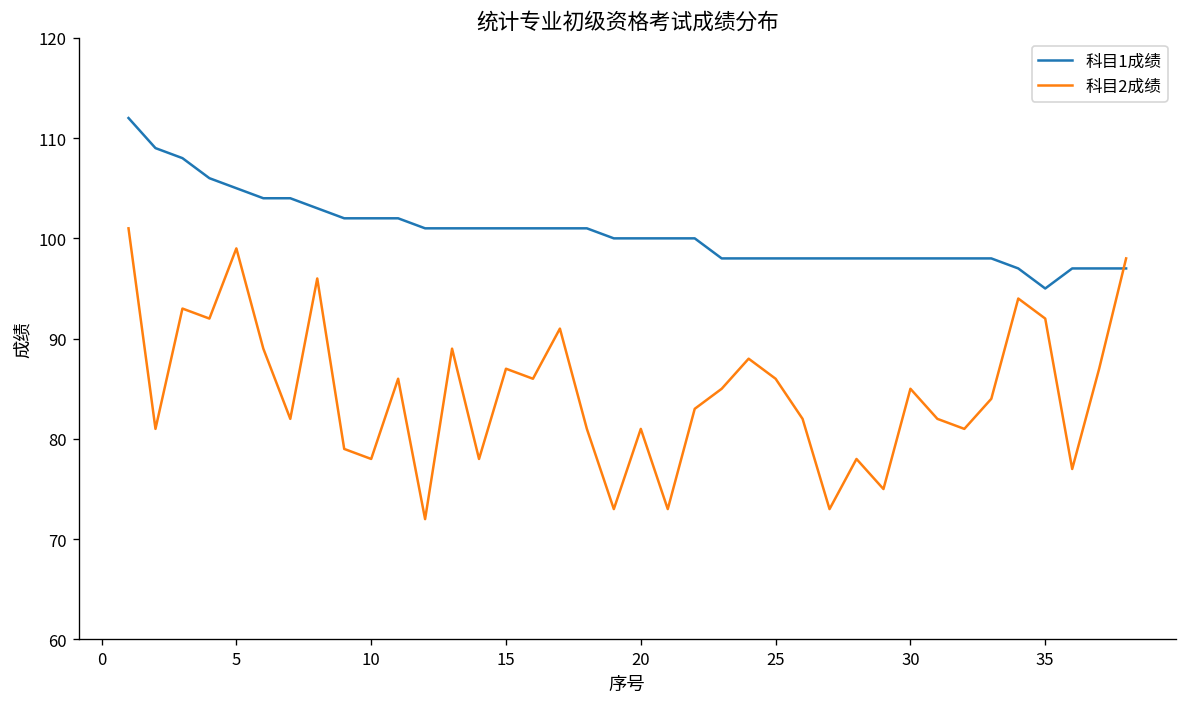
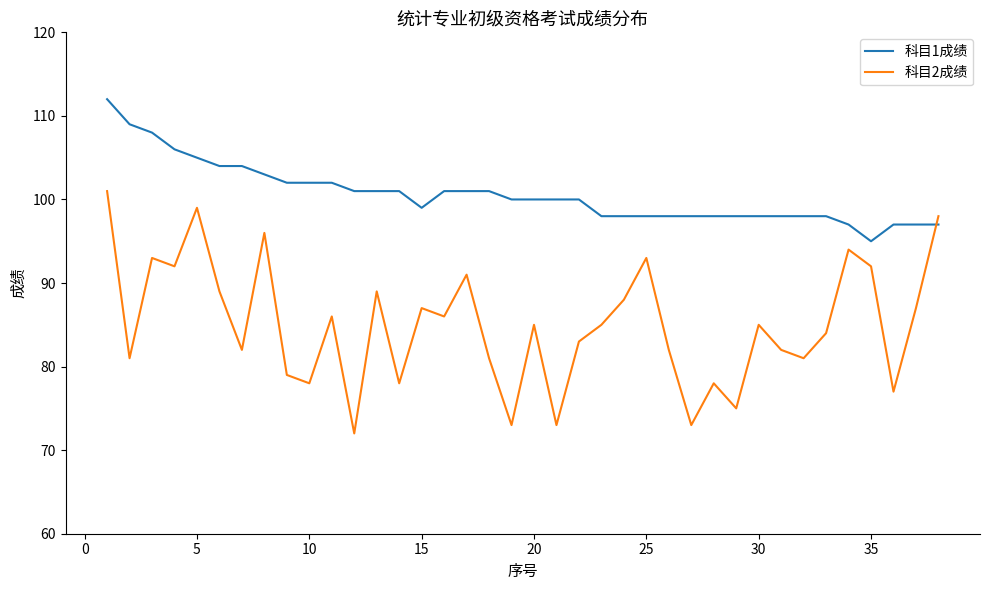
  {
    "科目1成绩": {
      "5": 105,
      "10": 102,
-     "15": 101,
+     "15": 99,
      "20": 100,
      "25": 98,
      "30": 98,
      "35": 95
    },
    "科目2成绩": {
      "5": 99,
      "10": 78,
      "15": 87,
-     "20": 81,
-     "25": 86,
+     "20": 85,
+     "25": 93,
      "30": 85,
      "35": 92
    }
  }
